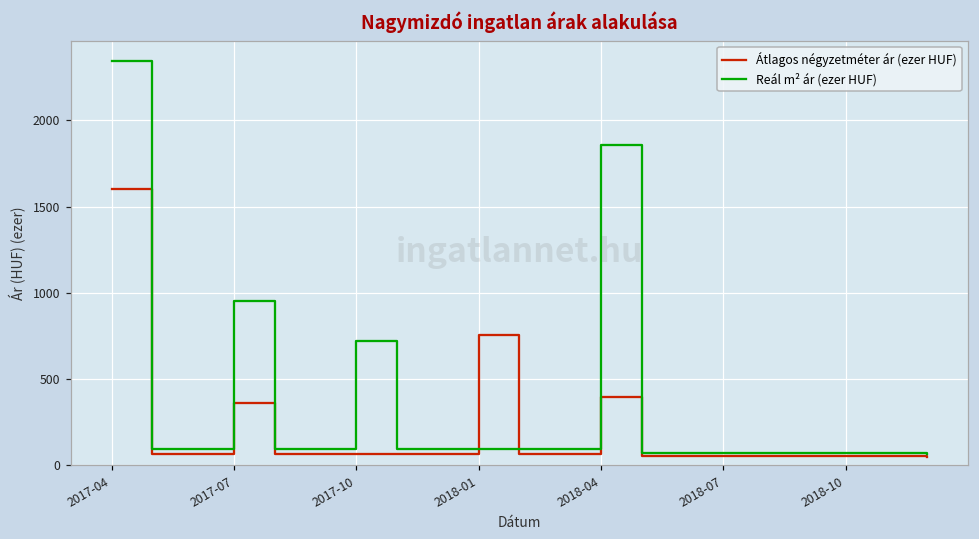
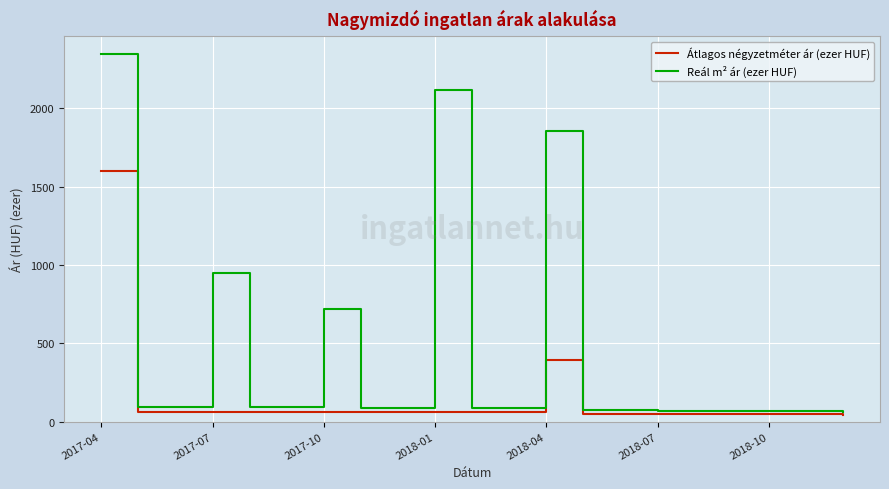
  {
    "Átlagos négyzetméter ár (ezer HUF)": {
      "2017-04": 1600,
-     "2017-07": 360,
+     "2017-07": 60,
      "2017-10": 60,
-     "2018-01": 750,
+     "2018-01": 60,
      "2018-04": 390,
      "2018-07": 50,
      "2018-10": 50
    },
    "Reál m² ár (ezer HUF)": {
      "2017-04": 2350,
      "2017-07": 950,
      "2017-10": 720,
-     "2018-01": 90,
+     "2018-01": 2120,
      "2018-04": 1860,
      "2018-07": 70,
      "2018-10": 70
    }
  }
